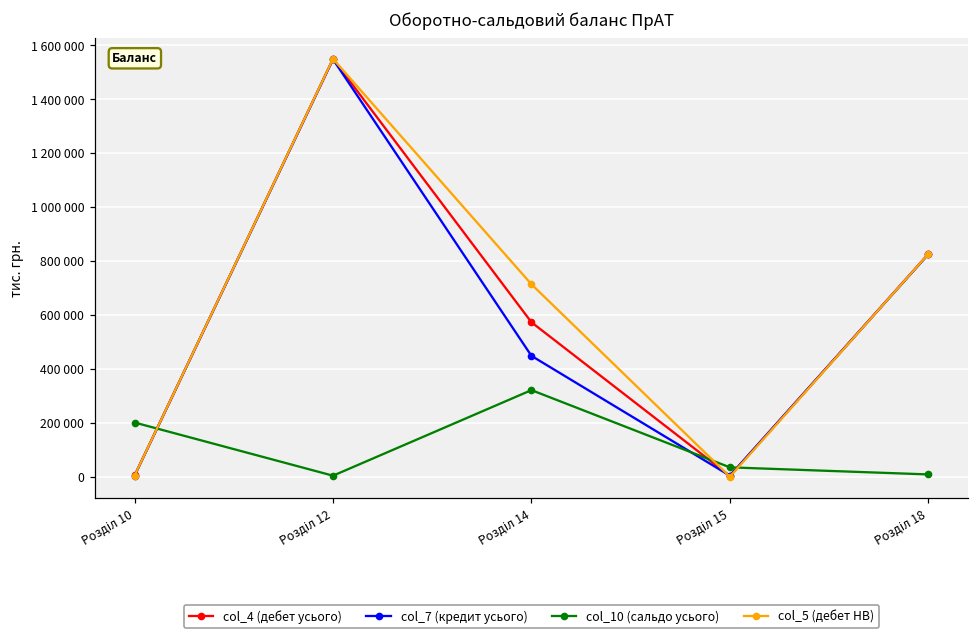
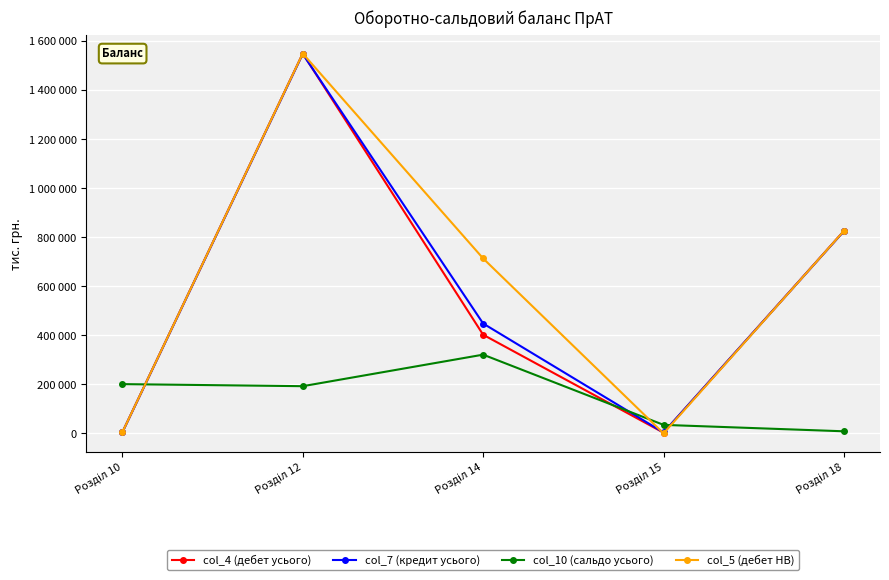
  {
    "col_4 (дебет усього)": {
-     "Розділ 14": 570000
+     "Розділ 14": 400000
    },
    "col_7 (кредит усього)": {
      "Розділ 14": 450000
    },
    "col_10 (сальдо усього)": {
      "Розділ 10": 200000,
-     "Розділ 12": 0,
+     "Розділ 12": 190000,
      "Розділ 14": 320000,
      "Розділ 15": 30000,
      "Розділ 18": 10000
    },
    "col_5 (дебет НВ)": {
      "Розділ 14": 710000
    }
  }
